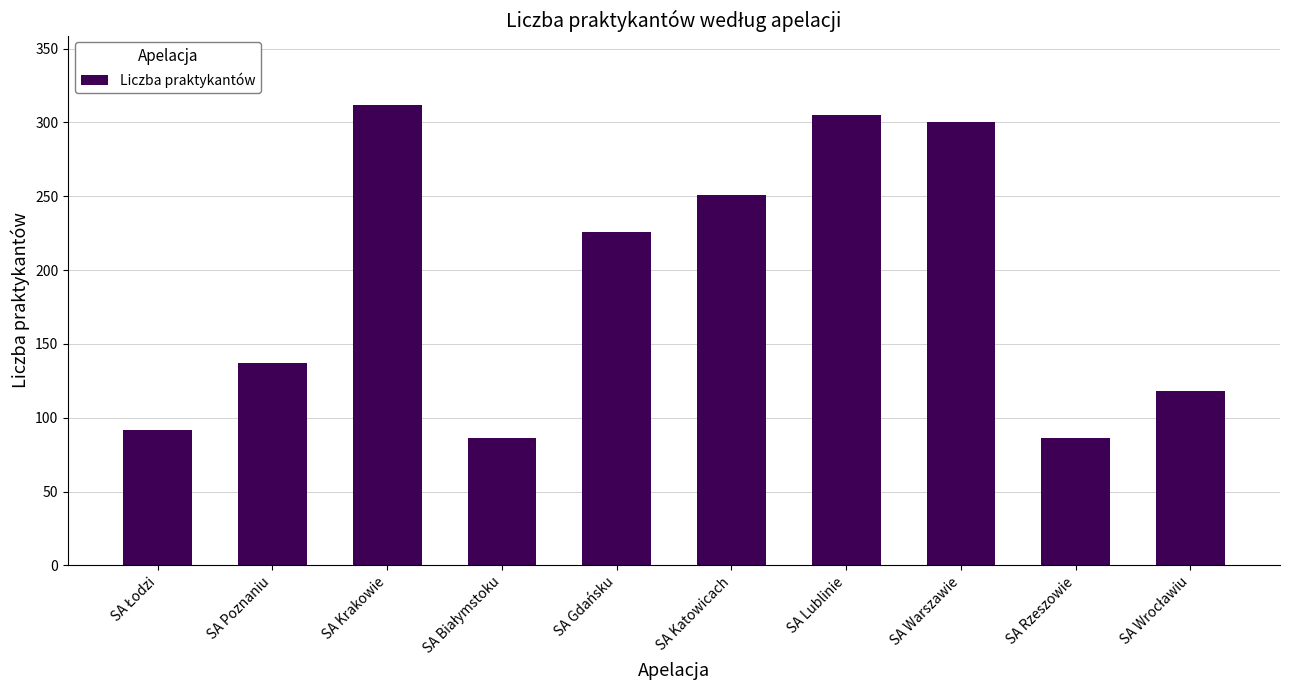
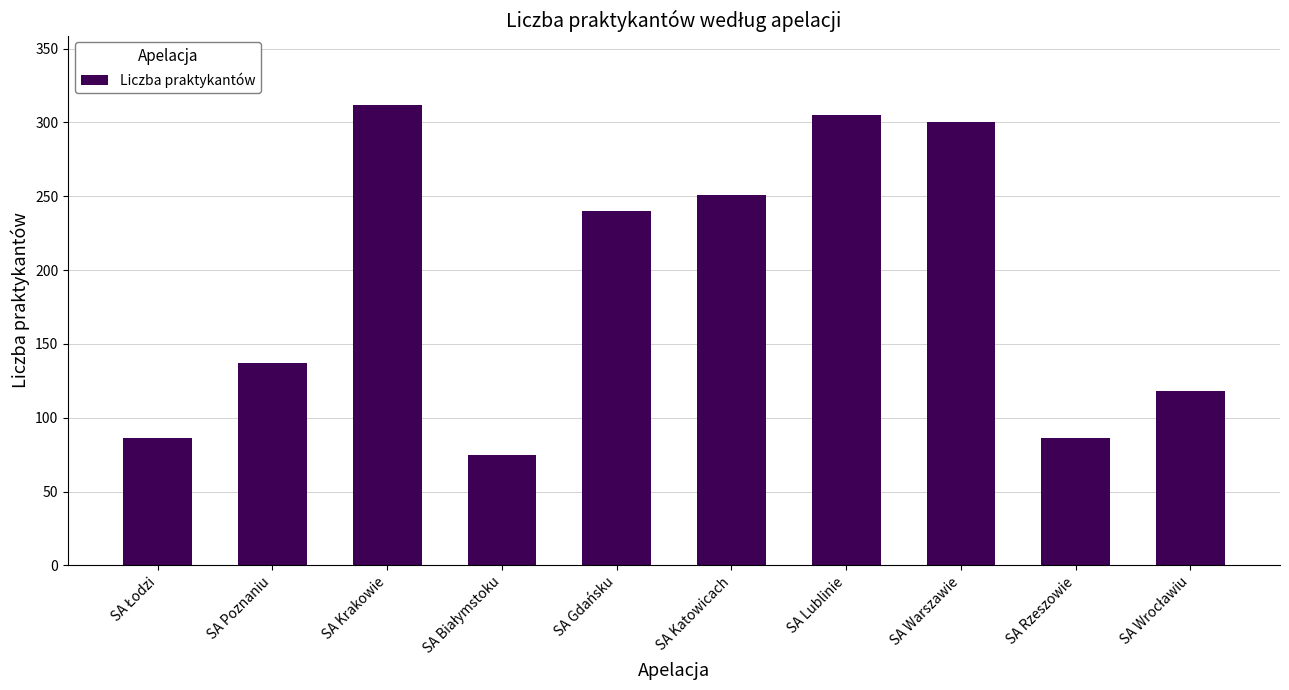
  {
-   "SA Łodzi": 92,
+   "SA Łodzi": 86,
    "SA Poznaniu": 137,
    "SA Krakowie": 312,
-   "SA Białymstoku": 86,
-   "SA Gdańsku": 226,
+   "SA Białymstoku": 75,
+   "SA Gdańsku": 240,
    "SA Katowicach": 251,
    "SA Lublinie": 305,
    "SA Warszawie": 300,
    "SA Rzeszowie": 86,
    "SA Wrocławiu": 118
  }
